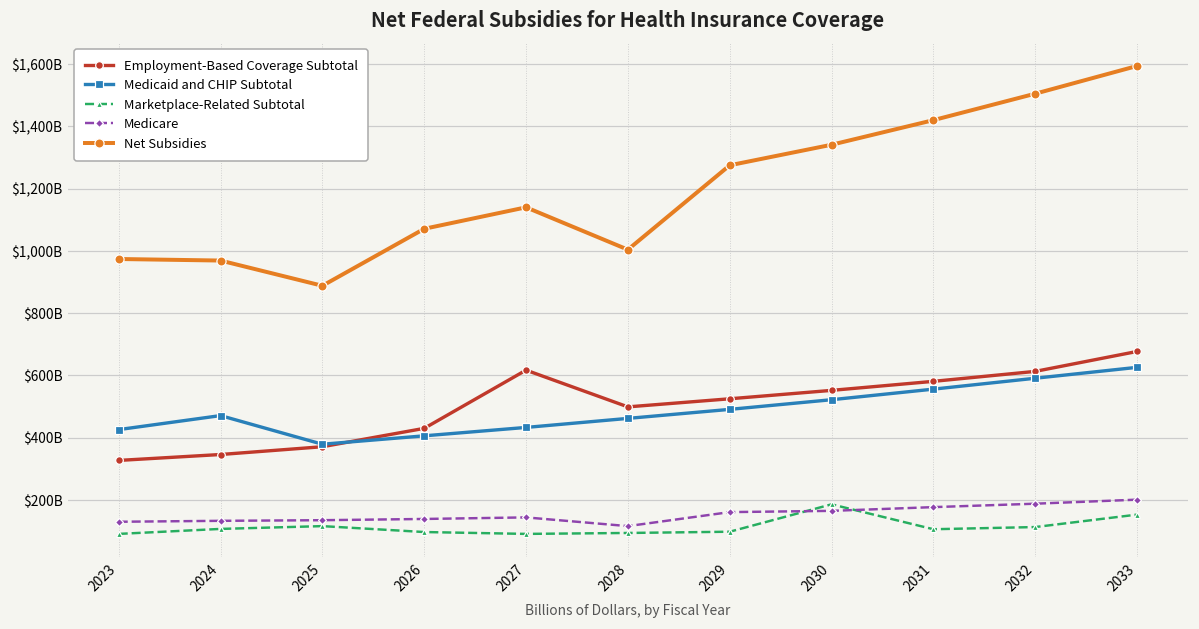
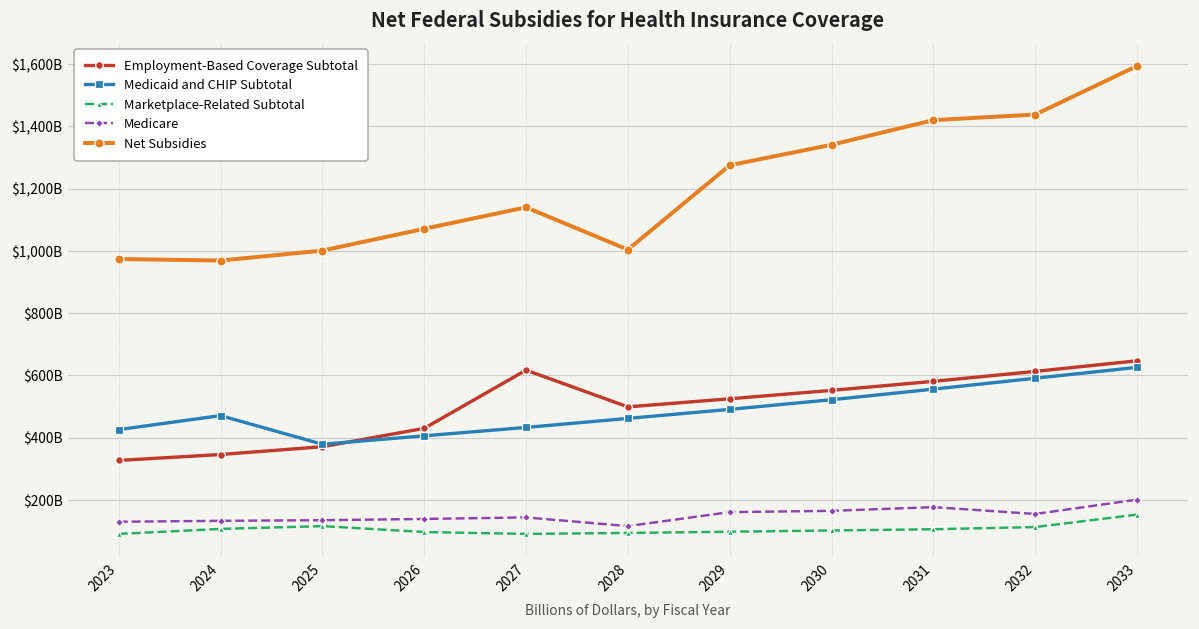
  {
    "Employment-Based Coverage Subtotal": {
      "2023": "$330,000,000,000",
      "2024": "$350,000,000,000",
      "2026": "$430,000,000,000",
      "2027": "$620,000,000,000",
      "2028": "$500,000,000,000",
      "2029": "$530,000,000,000",
      "2030": "$550,000,000,000",
      "2031": "$580,000,000,000",
      "2032": "$610,000,000,000",
-     "2033": "$680,000,000,000"
+     "2033": "$650,000,000,000"
    },
    "Medicaid and CHIP Subtotal": {
      "2023": "$430,000,000,000",
      "2024": "$470,000,000,000",
      "2026": "$410,000,000,000",
      "2027": "$430,000,000,000",
      "2028": "$460,000,000,000",
      "2029": "$490,000,000,000",
      "2030": "$520,000,000,000",
      "2031": "$560,000,000,000",
      "2032": "$590,000,000,000",
      "2033": "$630,000,000,000"
    },
    "Marketplace-Related Subtotal": {
      "2023": "$90,000,000,000",
      "2024": "$110,000,000,000",
      "2025": "$120,000,000,000",
      "2026": "$100,000,000,000",
      "2027": "$90,000,000,000",
      "2028": "$90,000,000,000",
      "2029": "$100,000,000,000",
-     "2030": "$190,000,000,000",
+     "2030": "$100,000,000,000",
      "2031": "$110,000,000,000",
      "2032": "$110,000,000,000",
      "2033": "$150,000,000,000"
    },
    "Medicare": {
      "2023": "$130,000,000,000",
      "2024": "$130,000,000,000",
      "2025": "$140,000,000,000",
      "2026": "$140,000,000,000",
      "2027": "$140,000,000,000",
      "2028": "$120,000,000,000",
      "2029": "$160,000,000,000",
      "2030": "$170,000,000,000",
      "2031": "$180,000,000,000",
-     "2032": "$190,000,000,000",
+     "2032": "$160,000,000,000",
      "2033": "$200,000,000,000"
    },
    "Net Subsidies": {
      "2023": "$970,000,000,000",
      "2024": "$970,000,000,000",
-     "2025": "$890,000,000,000",
+     "2025": "$1,000,000,000,000",
      "2026": "$1,070,000,000,000",
      "2027": "$1,140,000,000,000",
      "2028": "$1,000,000,000,000",
      "2029": "$1,280,000,000,000",
      "2030": "$1,340,000,000,000",
      "2031": "$1,420,000,000,000",
-     "2032": "$1,510,000,000,000",
+     "2032": "$1,440,000,000,000",
      "2033": "$1,590,000,000,000"
    }
  }
